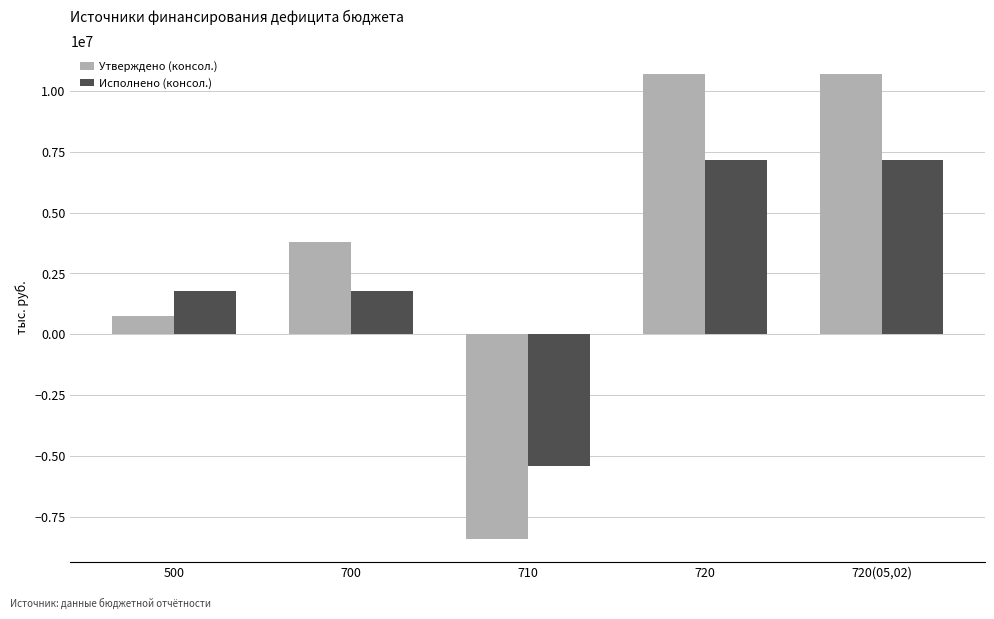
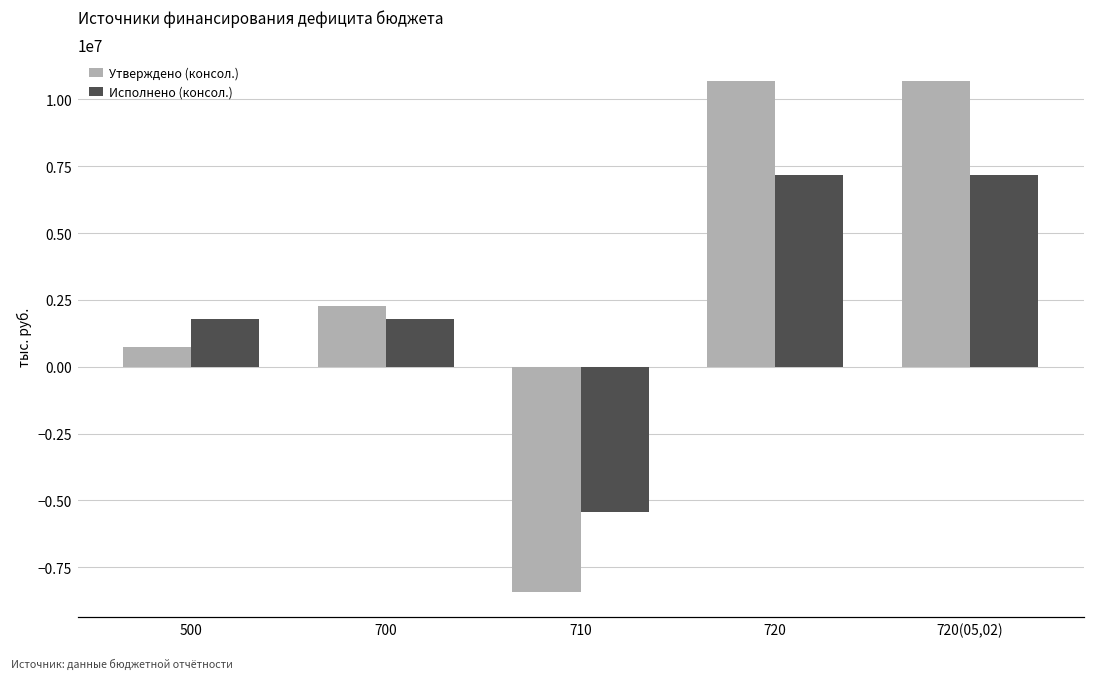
  {
    "Утверждено (консол.)": {
      "500": 800000,
-     "700": 3800000,
+     "700": 2300000,
      "710": -8400000,
      "720": 10700000,
      "720(05,02)": 10700000
    },
    "Исполнено (консол.)": {
      "500": 1800000,
      "700": 1800000,
      "710": -5400000,
      "720": 7200000,
      "720(05,02)": 7200000
    }
  }
